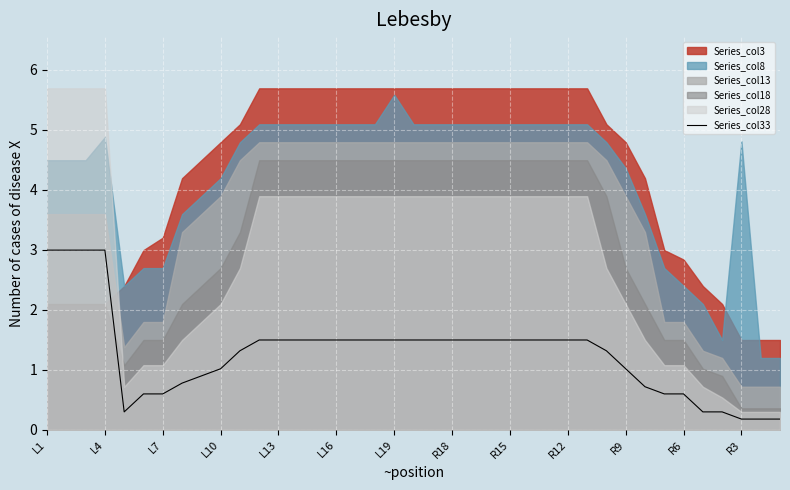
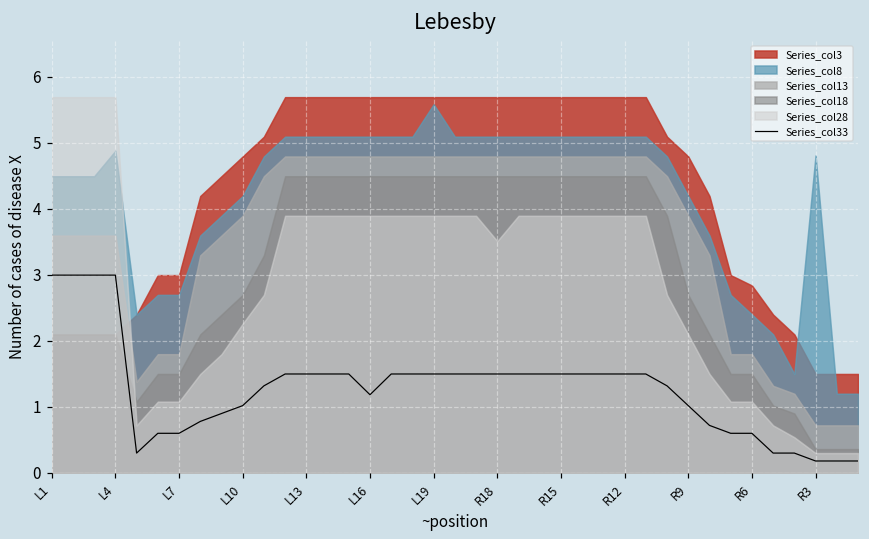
  {
    "Series_col33": {
      "L1": 3.0,
      "L4": 3.0,
      "L7": 0.6,
      "L10": 1.0,
      "L13": 1.5,
-     "L16": 1.5,
+     "L16": 1.2,
      "L19": 1.5,
      "R18": 1.5,
      "R15": 1.5,
      "R12": 1.5,
      "R9": 1.0,
      "R6": 0.6,
      "R3": 0.2
    },
    "Series_col3": {
-     "L7": 3.2,
+     "L7": 3.0,
      "L10": 4.8,
      "L13": 5.7,
      "L16": 5.7,
      "L19": 5.7,
      "R18": 5.7,
      "R15": 5.7,
      "R12": 5.7,
      "R9": 4.8,
      "R6": 2.8,
      "R3": 1.5
    },
    "Series_col8": {
      "L1": 4.5,
      "L4": 4.9,
      "L7": 2.7,
      "L10": 4.2,
      "L13": 5.1,
      "L16": 5.1,
      "L19": 5.6,
      "R18": 5.1,
      "R15": 5.1,
      "R12": 5.1,
-     "R9": 4.4,
+     "R9": 4.2,
      "R6": 2.4,
      "R3": 4.8
    },
    "Series_col28": {
      "L1": 5.7,
      "L4": 5.7,
      "L7": 1.1,
-     "L10": 2.1,
+     "L10": 2.3,
      "L13": 3.9,
      "L16": 3.9,
      "L19": 3.9,
-     "R18": 3.9,
+     "R18": 3.5,
      "R15": 3.9,
      "R12": 3.9,
      "R9": 2.1,
      "R6": 1.1,
      "R3": 0.3
    }
  }
